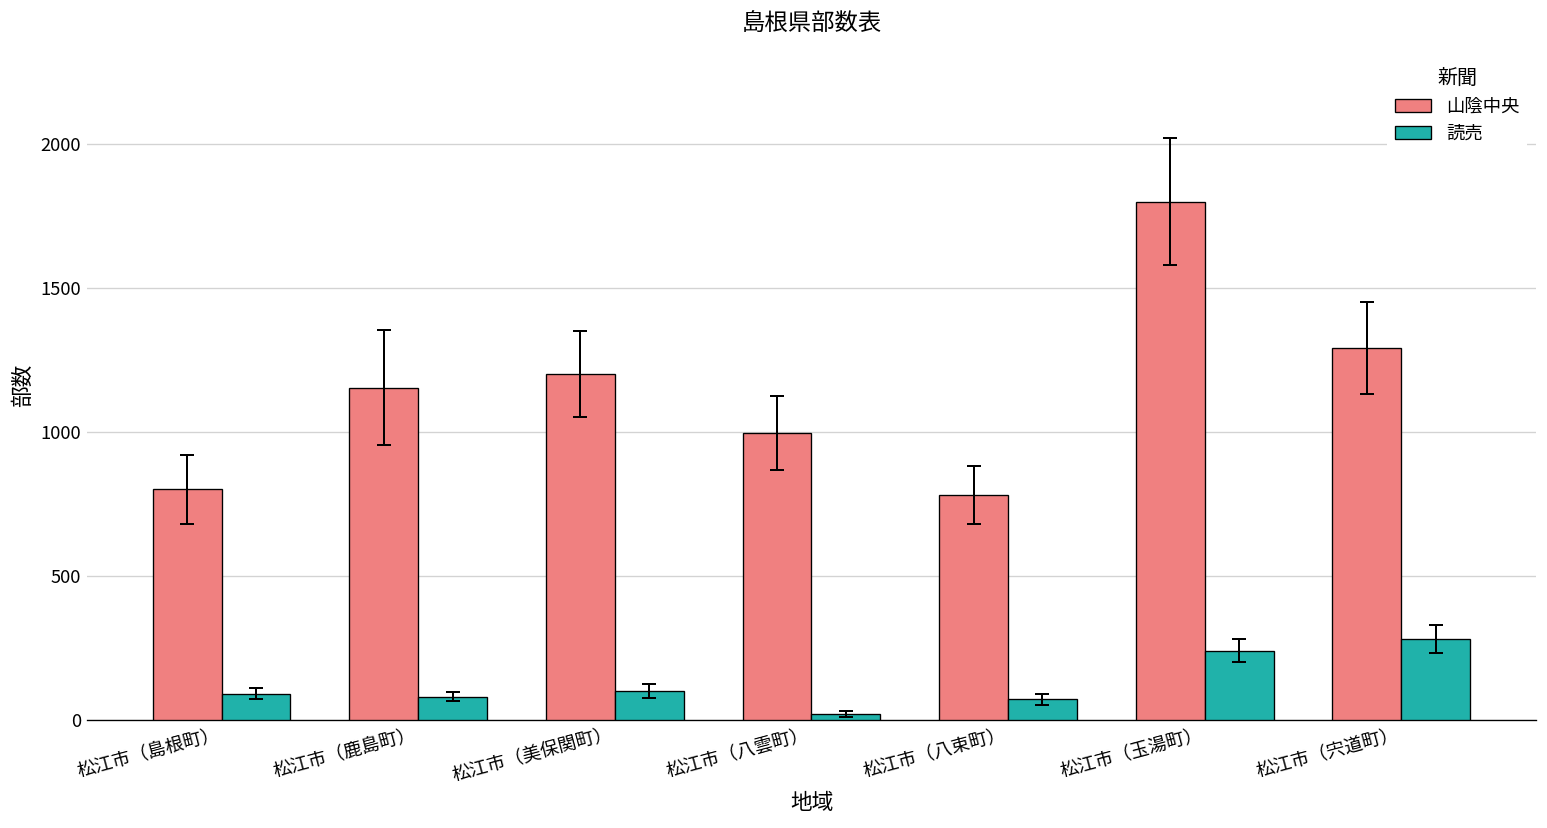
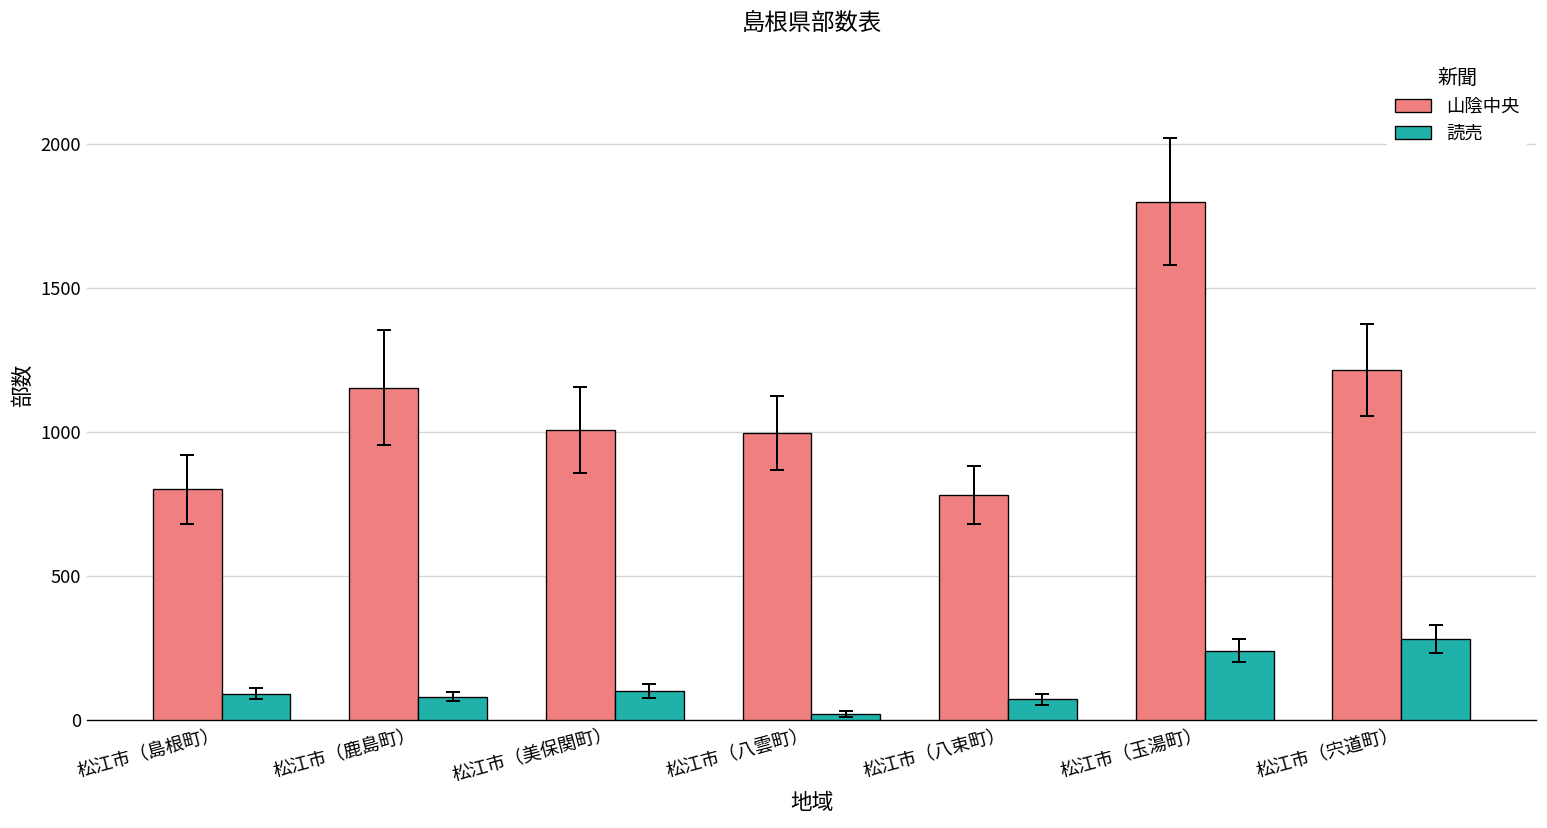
  {
    "山陰中央": {
      "松江市（島根町）": 800,
      "松江市（鹿島町）": 1150,
-     "松江市（美保関町）": 1200,
+     "松江市（美保関町）": 1010,
      "松江市（八雲町）": 1000,
      "松江市（八束町）": 780,
      "松江市（玉湯町）": 1800,
-     "松江市（宍道町）": 1290
+     "松江市（宍道町）": 1220
    }
  }
